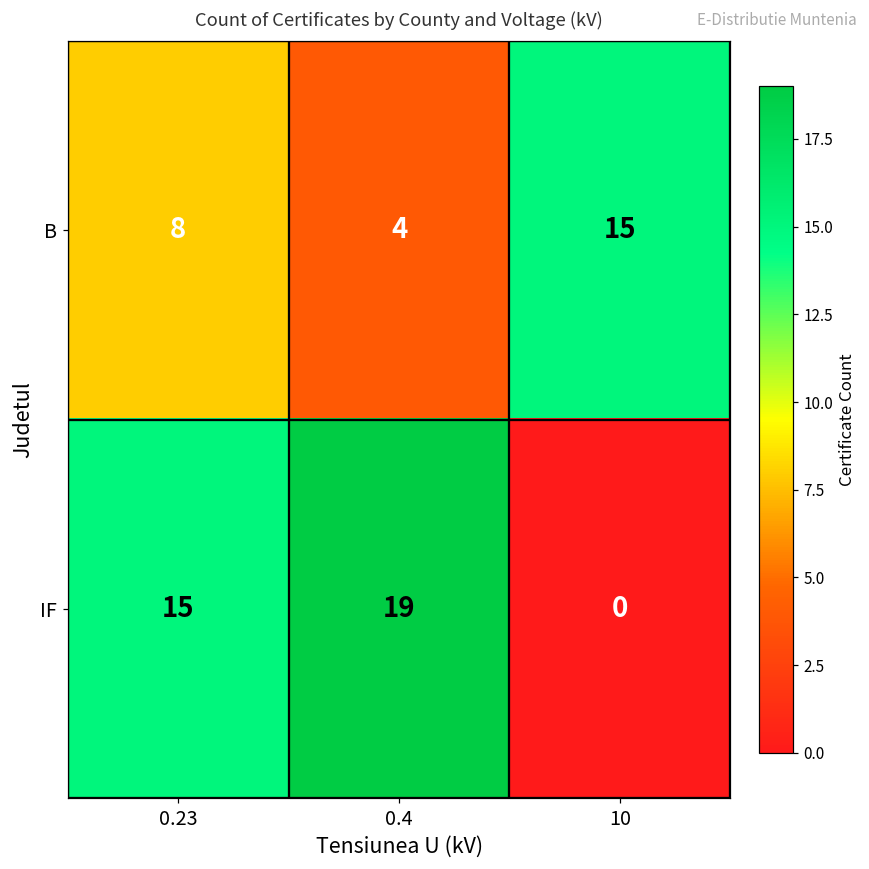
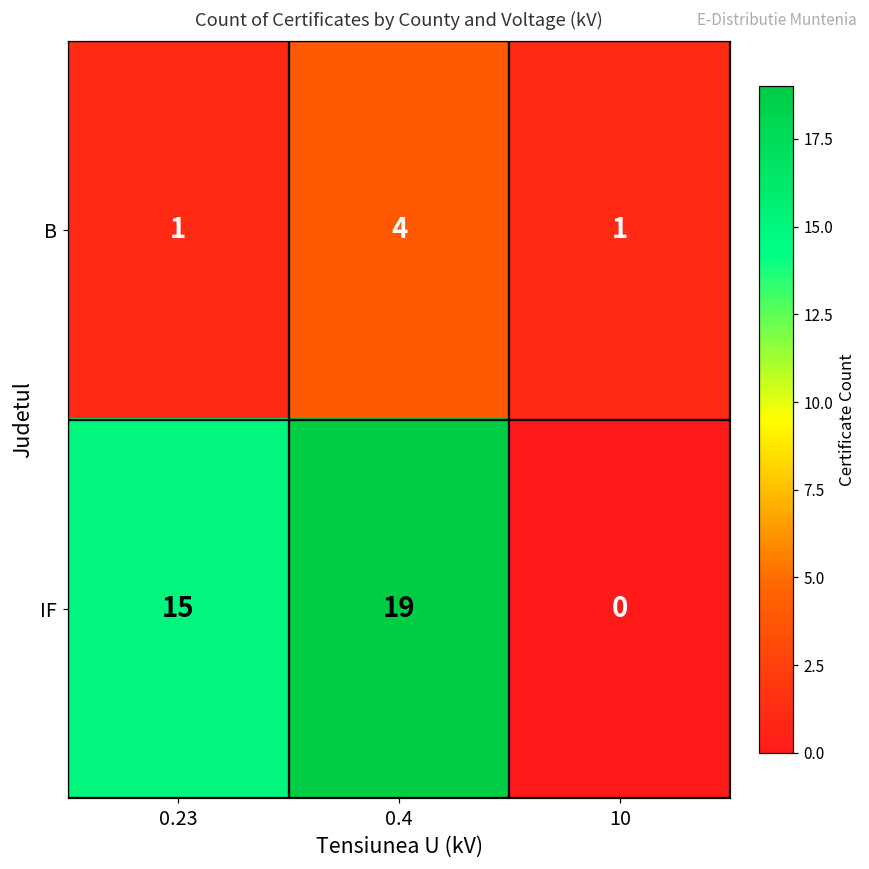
  {
    "B": {
-     "0.23": 8,
+     "0.23": 1,
      "0.4": 4,
-     "10": 15
+     "10": 1
    },
    "IF": {
      "0.23": 15,
      "0.4": 19,
      "10": 0
    }
  }
